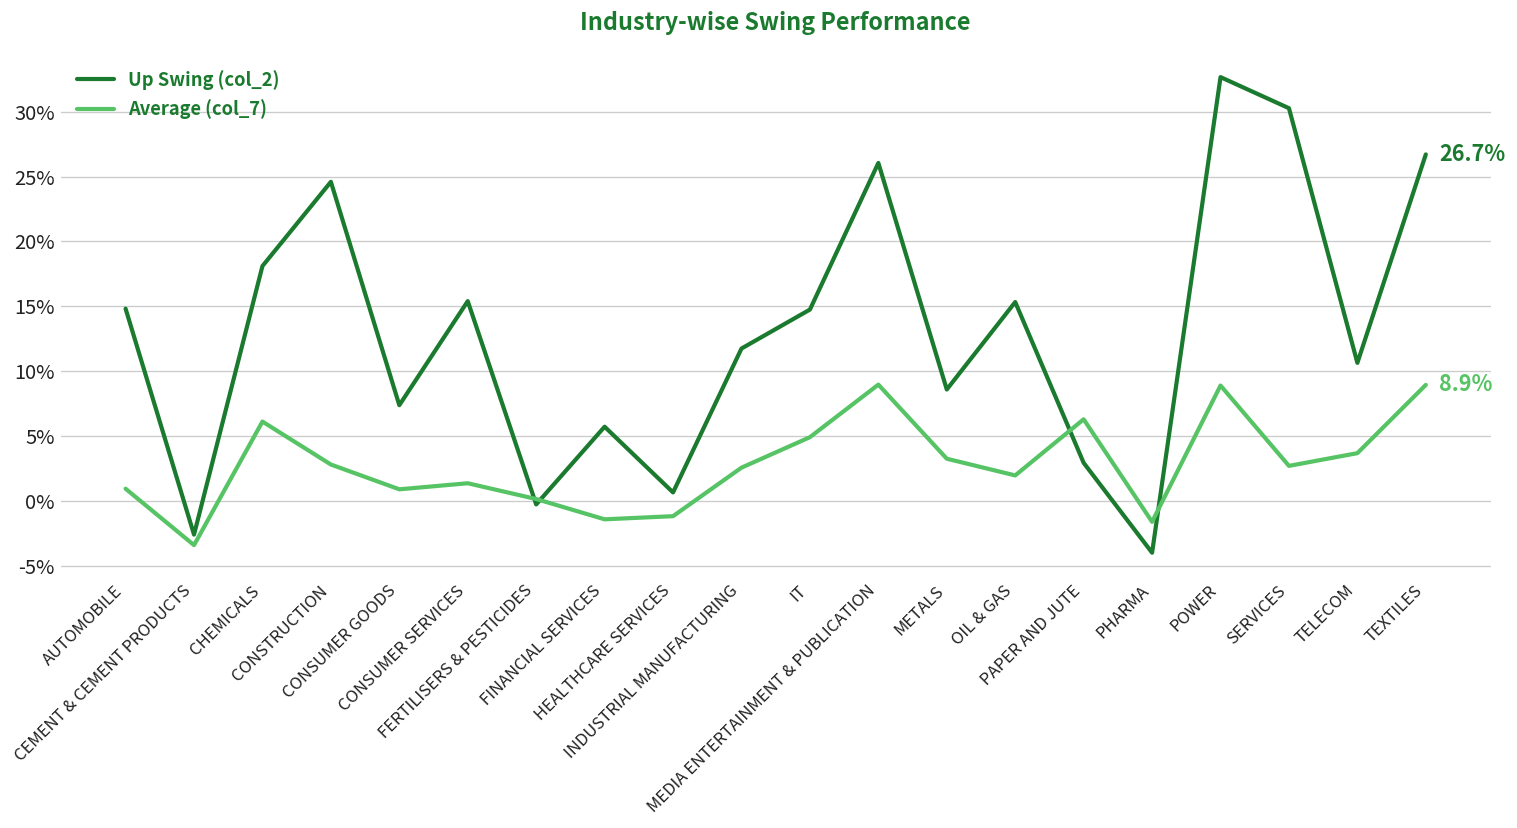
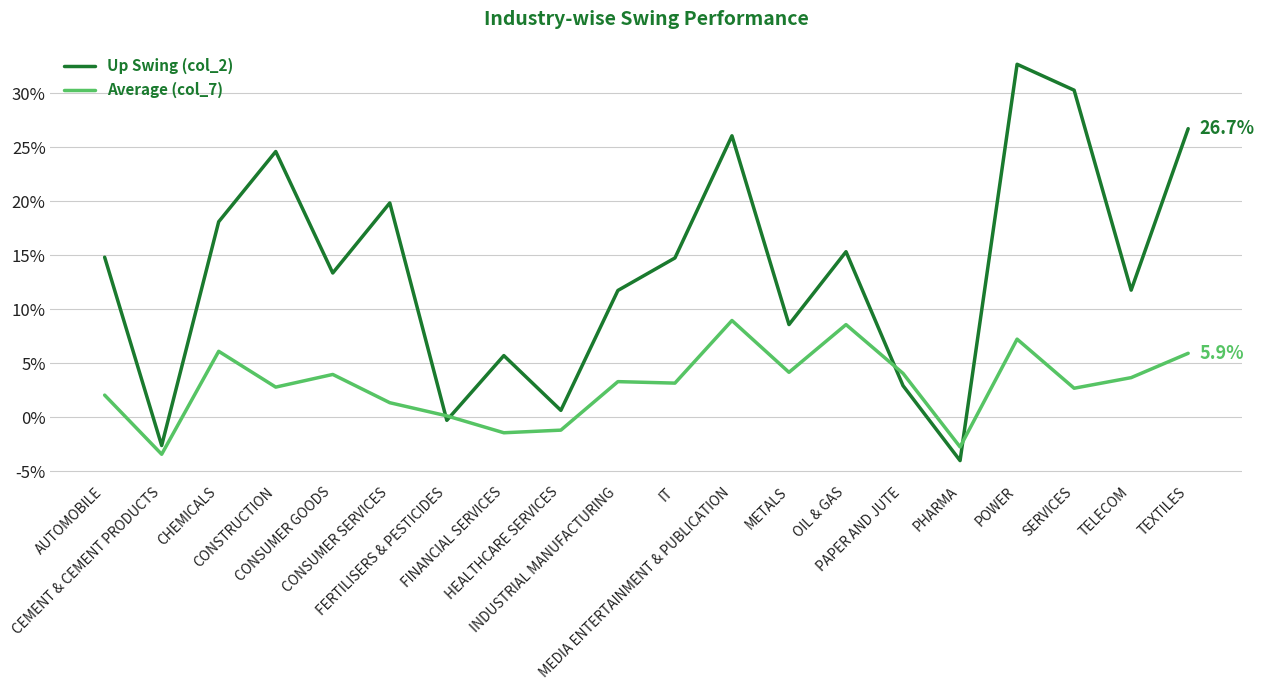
  {
    "Up Swing (col_2)": {
      "AUTOMOBILE": "14.8%",
      "CEMENT & CEMENT PRODUCTS": "-2.6%",
      "CHEMICALS": "18.1%",
      "CONSTRUCTION": "24.6%",
-     "CONSUMER GOODS": "7.4%",
-     "CONSUMER SERVICES": "15.4%",
+     "CONSUMER GOODS": "13.4%",
+     "CONSUMER SERVICES": "19.8%",
      "FERTILISERS & PESTICIDES": "-0.3%",
      "FINANCIAL SERVICES": "5.7%",
      "HEALTHCARE SERVICES": "0.7%",
      "INDUSTRIAL MANUFACTURING": "11.7%",
      "IT": "14.7%",
      "MEDIA ENTERTAINMENT & PUBLICATION": "26.0%",
      "METALS": "8.6%",
      "OIL & GAS": "15.3%",
      "PAPER AND JUTE": "2.9%",
      "PHARMA": "-4.0%",
      "POWER": "32.7%",
      "SERVICES": "30.3%",
-     "TELECOM": "10.6%"
+     "TELECOM": "11.8%"
    },
    "Average (col_7)": {
-     "AUTOMOBILE": "0.9%",
-     "CONSUMER GOODS": "0.9%",
-     "INDUSTRIAL MANUFACTURING": "2.6%",
-     "IT": "4.9%",
-     "METALS": "3.3%",
-     "OIL & GAS": "2.0%",
-     "PAPER AND JUTE": "6.3%",
-     "PHARMA": "-1.6%",
-     "POWER": "8.9%",
-     "TEXTILES": "8.9%"
+     "AUTOMOBILE": "2.1%",
+     "CONSUMER GOODS": "4.0%",
+     "INDUSTRIAL MANUFACTURING": "3.3%",
+     "IT": "3.2%",
+     "METALS": "4.2%",
+     "OIL & GAS": "8.6%",
+     "PAPER AND JUTE": "4.1%",
+     "PHARMA": "-2.7%",
+     "POWER": "7.2%",
+     "TEXTILES": "5.9%"
    }
  }
